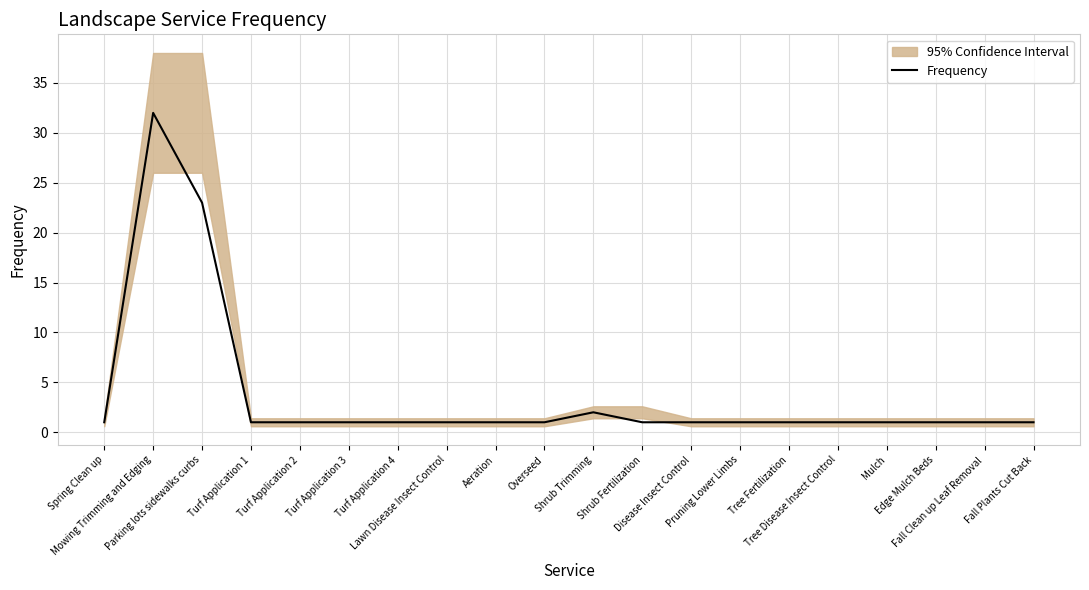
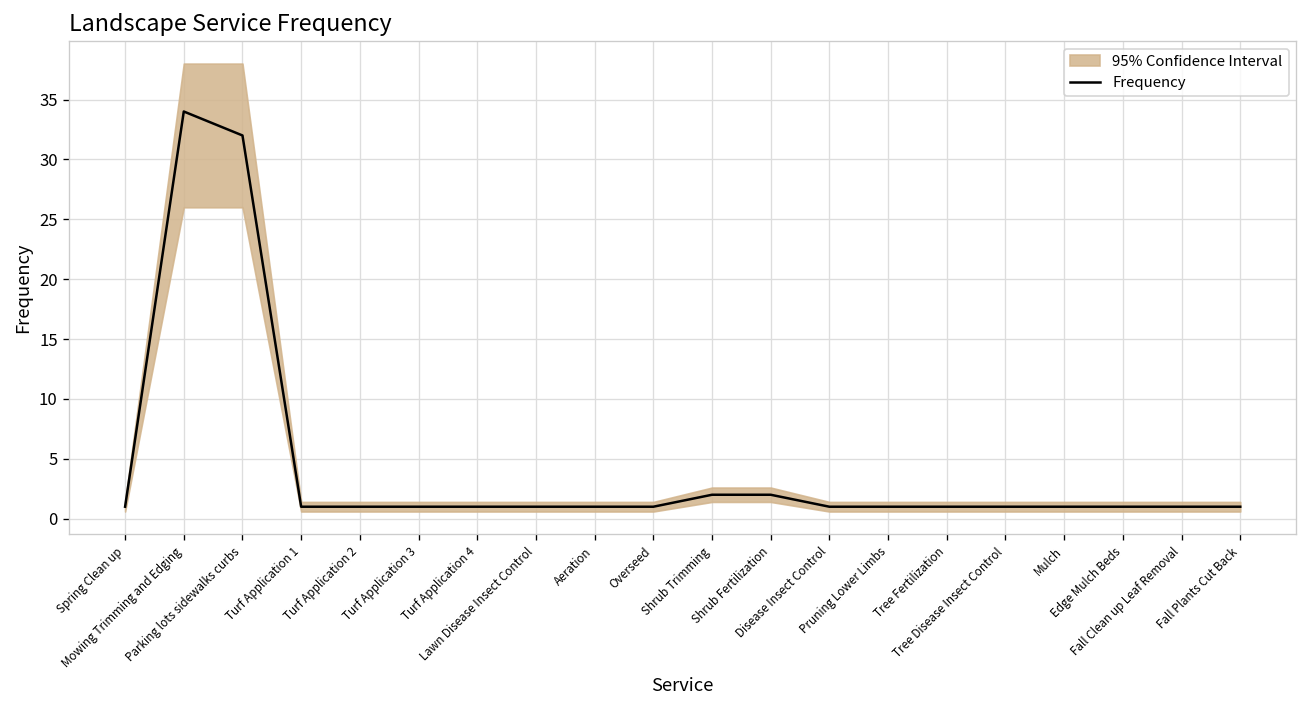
  {
    "Frequency": {
      "Spring Clean up": 1,
-     "Mowing Trimming and Edging": 32,
-     "Parking lots sidewalks curbs": 23,
+     "Mowing Trimming and Edging": 34,
+     "Parking lots sidewalks curbs": 32,
      "Turf Application 1": 1,
      "Turf Application 2": 1,
      "Turf Application 3": 1,
      "Turf Application 4": 1,
      "Lawn Disease Insect Control": 1,
      "Aeration": 1,
      "Overseed": 1,
      "Shrub Trimming": 2,
-     "Shrub Fertilization": 1,
+     "Shrub Fertilization": 2,
      "Disease Insect Control": 1,
      "Pruning Lower Limbs": 1,
      "Tree Fertilization": 1,
      "Tree Disease Insect Control": 1,
      "Mulch": 1,
      "Edge Mulch Beds": 1,
      "Fall Clean up Leaf Removal": 1,
      "Fall Plants Cut Back": 1
    }
  }
